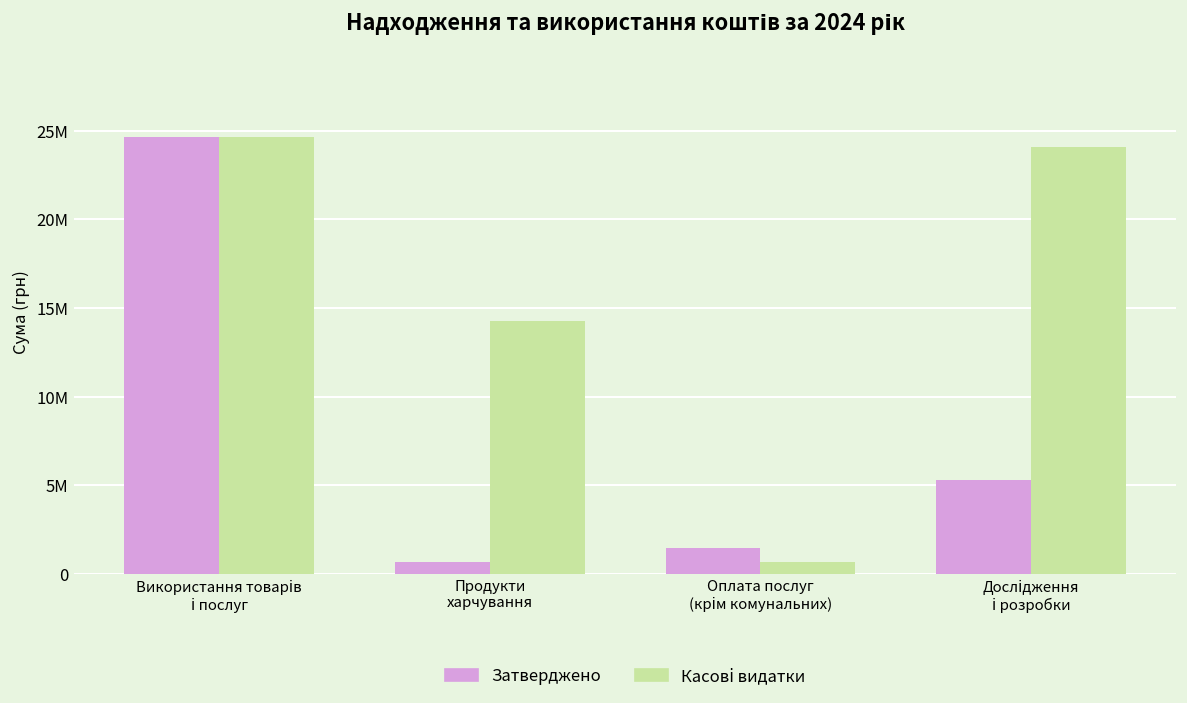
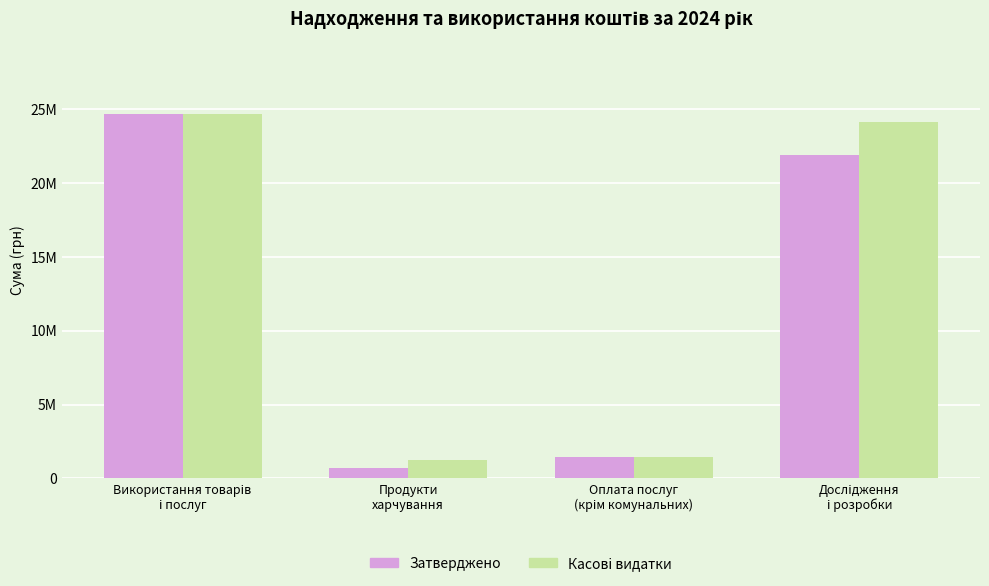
  {
    "Затверджено": {
      "Використання товарів і послуг": 24600000,
      "Продукти харчування": 700000,
      "Оплата послуг (крім комунальних)": 1500000,
-     "Дослідження і розробки": 5300000
+     "Дослідження і розробки": 21900000
    },
    "Касові видатки": {
      "Використання товарів і послуг": 24600000,
-     "Продукти харчування": 14300000,
-     "Оплата послуг (крім комунальних)": 700000,
+     "Продукти харчування": 1300000,
+     "Оплата послуг (крім комунальних)": 1500000,
      "Дослідження і розробки": 24100000
    }
  }
